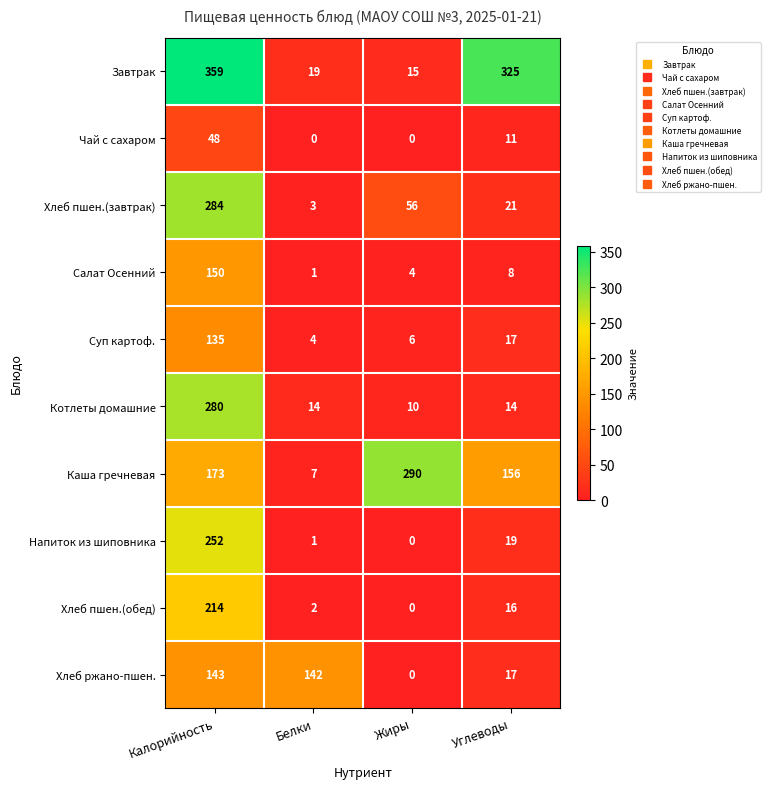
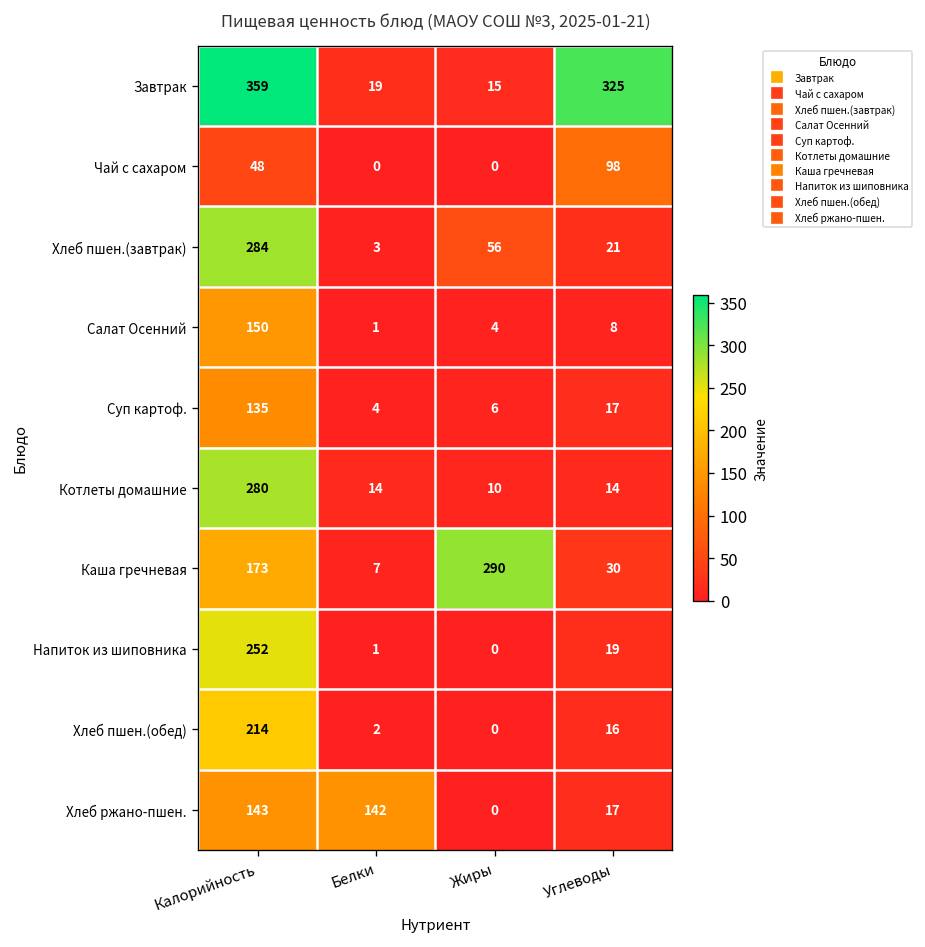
  {
    "Завтрак": {
      "Калорийность": 359,
      "Белки": 19,
      "Жиры": 15,
      "Углеводы": 325
    },
    "Чай с сахаром": {
      "Калорийность": 48,
      "Белки": 0,
      "Жиры": 0,
-     "Углеводы": 11
+     "Углеводы": 98
    },
    "Хлеб пшен.(завтрак)": {
      "Калорийность": 284,
      "Белки": 3,
      "Жиры": 56,
      "Углеводы": 21
    },
    "Салат Осенний": {
      "Калорийность": 150,
      "Белки": 1,
      "Жиры": 4,
      "Углеводы": 8
    },
    "Суп картоф.": {
      "Калорийность": 135,
      "Белки": 4,
      "Жиры": 6,
      "Углеводы": 17
    },
    "Котлеты домашние": {
      "Калорийность": 280,
      "Белки": 14,
      "Жиры": 10,
      "Углеводы": 14
    },
    "Каша гречневая": {
      "Калорийность": 173,
      "Белки": 7,
      "Жиры": 290,
-     "Углеводы": 156
+     "Углеводы": 30
    },
    "Напиток из шиповника": {
      "Калорийность": 252,
      "Белки": 1,
      "Жиры": 0,
      "Углеводы": 19
    },
    "Хлеб пшен.(обед)": {
      "Калорийность": 214,
      "Белки": 2,
      "Жиры": 0,
      "Углеводы": 16
    },
    "Хлеб ржано-пшен.": {
      "Калорийность": 143,
      "Белки": 142,
      "Жиры": 0,
      "Углеводы": 17
    }
  }
